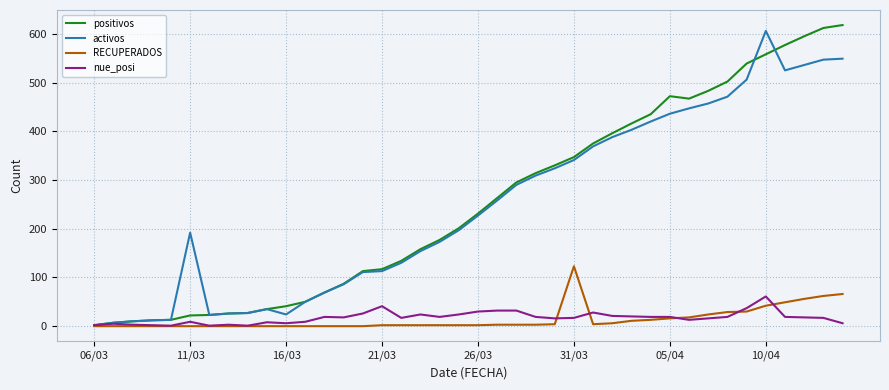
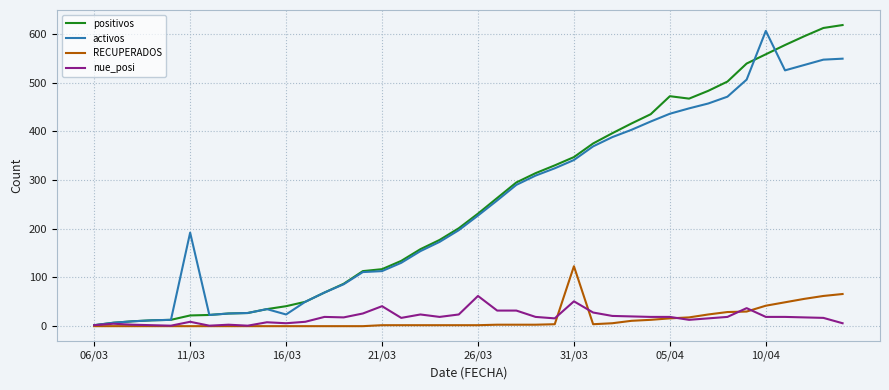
  {
    "positivos": {
      "11/03": 20,
      "16/03": 40,
      "31/03": 350,
      "05/04": 470,
      "10/04": 560
    },
    "activos": {
      "11/03": 190,
      "16/03": 20,
      "31/03": 340,
      "05/04": 440,
      "10/04": 610
    },
    "RECUPERADOS": {
      "11/03": 0,
      "16/03": 0,
      "21/03": 0,
      "26/03": 0,
      "31/03": 120,
      "10/04": 40
    },
    "nue_posi": {
      "11/03": 10,
      "16/03": 10,
      "21/03": 40,
-     "26/03": 30,
-     "31/03": 20,
-     "10/04": 60
+     "26/03": 60,
+     "31/03": 50,
+     "10/04": 20
    }
  }
